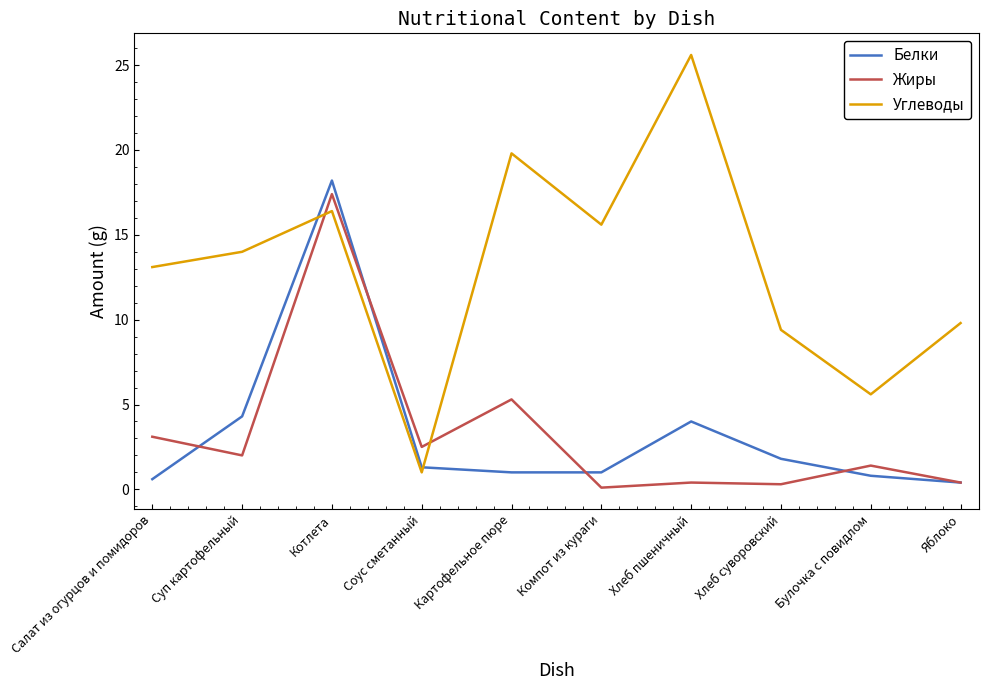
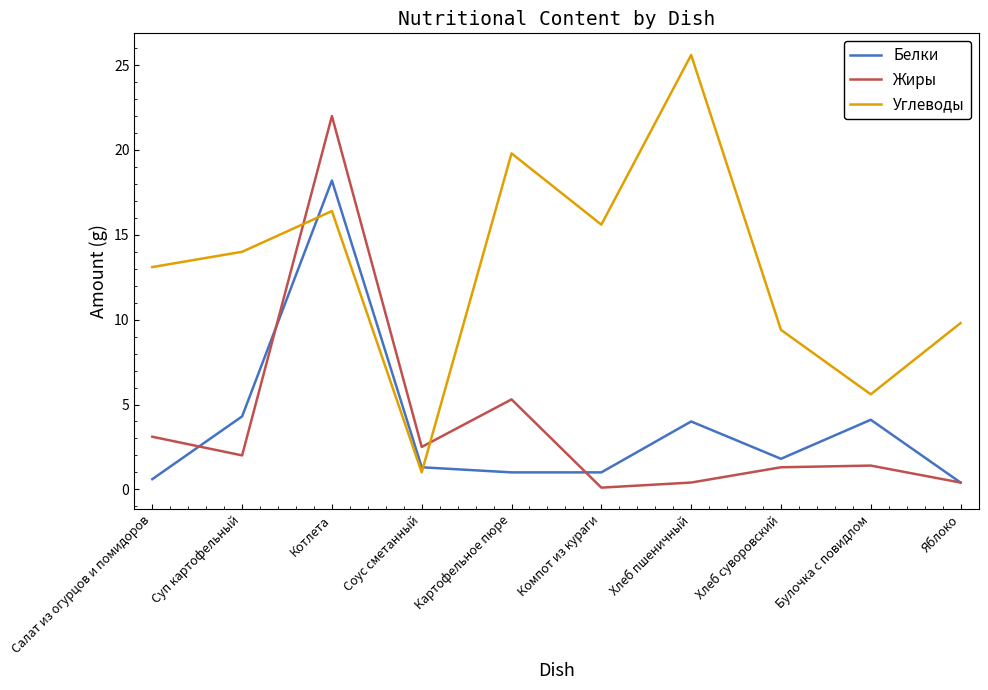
  {
    "Белки": {
      "Салат из огурцов и помидоров": 0.6,
      "Суп картофельный": 4.3,
      "Котлета": 18.2,
      "Соус сметанный": 1.3,
      "Картофельное пюре": 1.0,
      "Компот из кураги": 1.0,
      "Хлеб пшеничный": 4.0,
      "Хлеб суворовский": 1.8,
-     "Булочка с повидлом": 0.8
+     "Булочка с повидлом": 4.1
    },
    "Жиры": {
      "Салат из огурцов и помидоров": 3.1,
      "Суп картофельный": 2.0,
-     "Котлета": 17.4,
+     "Котлета": 22.0,
      "Соус сметанный": 2.5,
      "Картофельное пюре": 5.3,
      "Компот из кураги": 0.1,
      "Хлеб пшеничный": 0.4,
-     "Хлеб суворовский": 0.3,
+     "Хлеб суворовский": 1.3,
      "Булочка с повидлом": 1.4
    },
    "Углеводы": {
      "Салат из огурцов и помидоров": 13.1,
      "Суп картофельный": 14.0,
      "Котлета": 16.4,
      "Соус сметанный": 1.0,
      "Картофельное пюре": 19.8,
      "Компот из кураги": 15.6,
      "Хлеб пшеничный": 25.6,
      "Хлеб суворовский": 9.4,
      "Булочка с повидлом": 5.6,
      "Яблоко": 9.8
    }
  }
